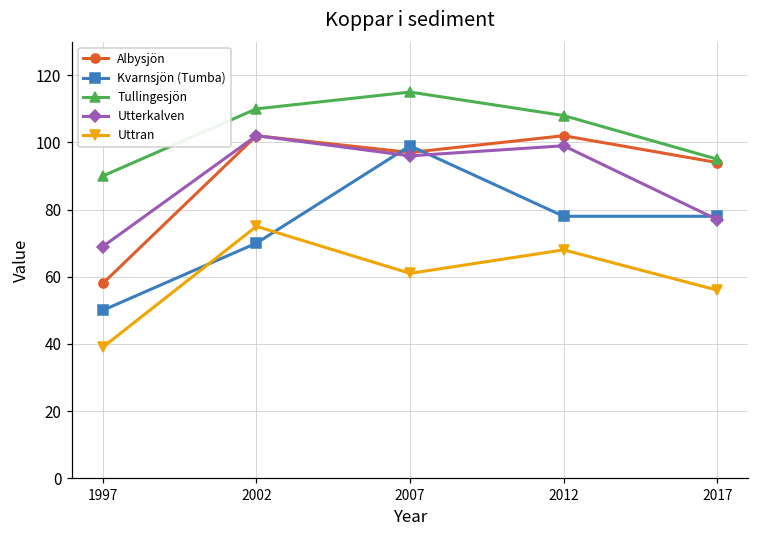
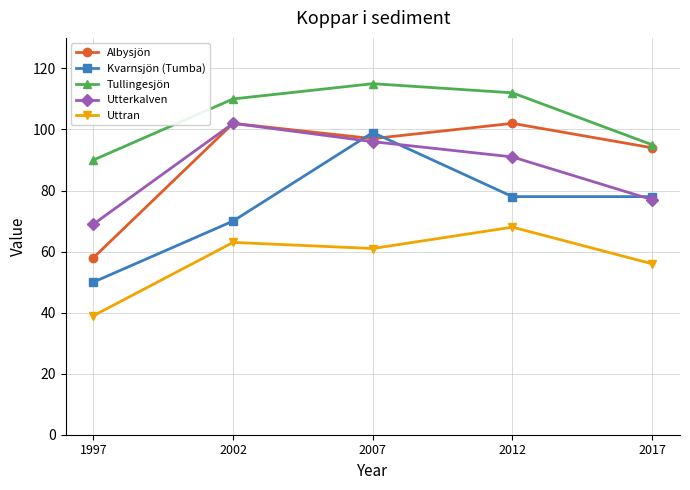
  {
    "Albysjön": {
      "1997": 58,
      "2007": 97,
      "2012": 102,
      "2017": 94
    },
    "Kvarnsjön (Tumba)": {
      "1997": 50,
      "2002": 70,
      "2007": 99,
      "2012": 78,
      "2017": 78
    },
    "Tullingesjön": {
      "1997": 90,
      "2002": 110,
      "2007": 115,
-     "2012": 108,
+     "2012": 112,
      "2017": 95
    },
    "Utterkalven": {
      "1997": 69,
      "2007": 96,
-     "2012": 99,
+     "2012": 91,
      "2017": 77
    },
    "Uttran": {
      "1997": 39,
-     "2002": 75,
+     "2002": 63,
      "2007": 61,
      "2012": 68,
      "2017": 56
    }
  }
